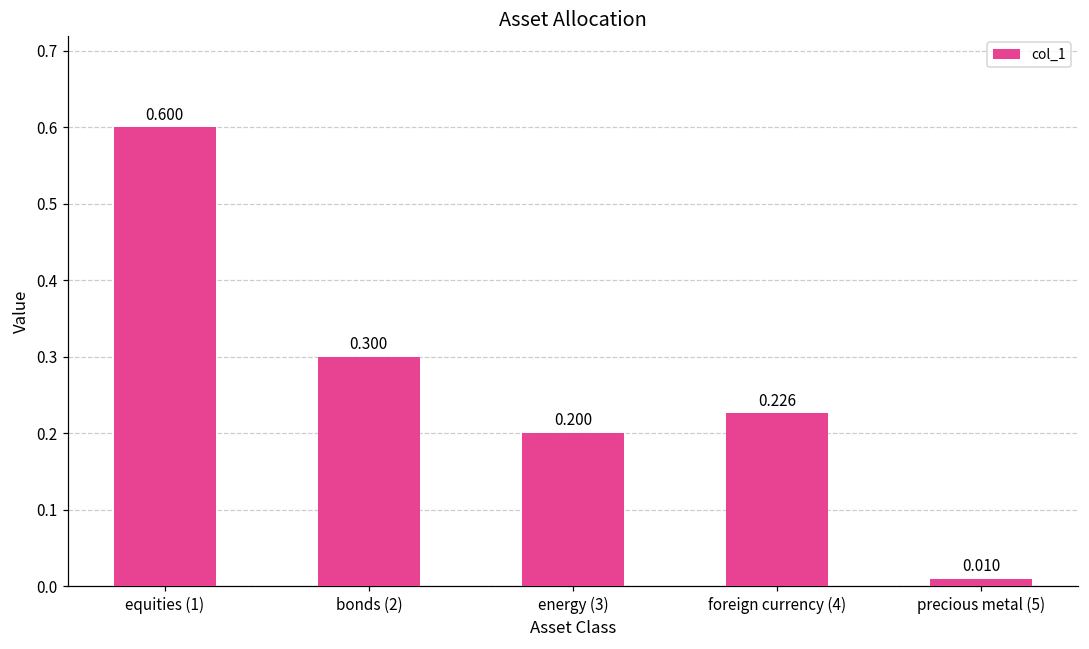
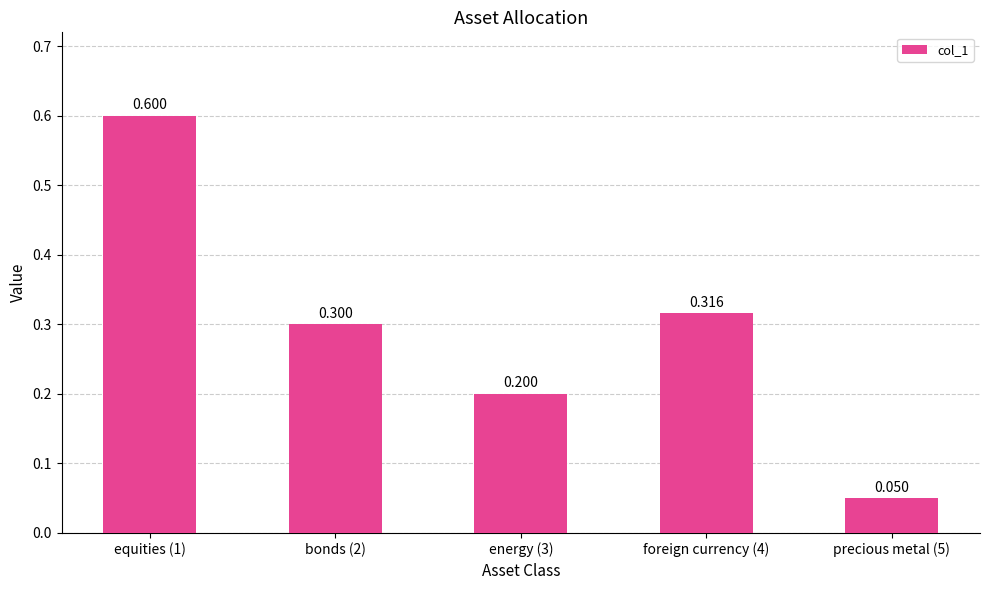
  {
    "equities (1)": 0.600,
    "bonds (2)": 0.300,
    "energy (3)": 0.200,
-   "foreign currency (4)": 0.226,
-   "precious metal (5)": 0.010
+   "foreign currency (4)": 0.316,
+   "precious metal (5)": 0.050
  }
